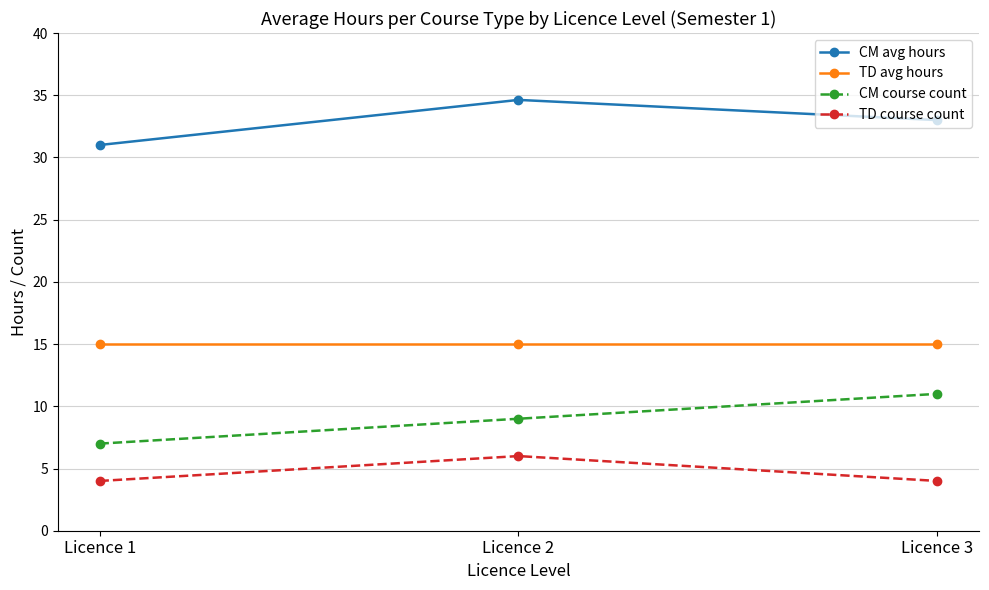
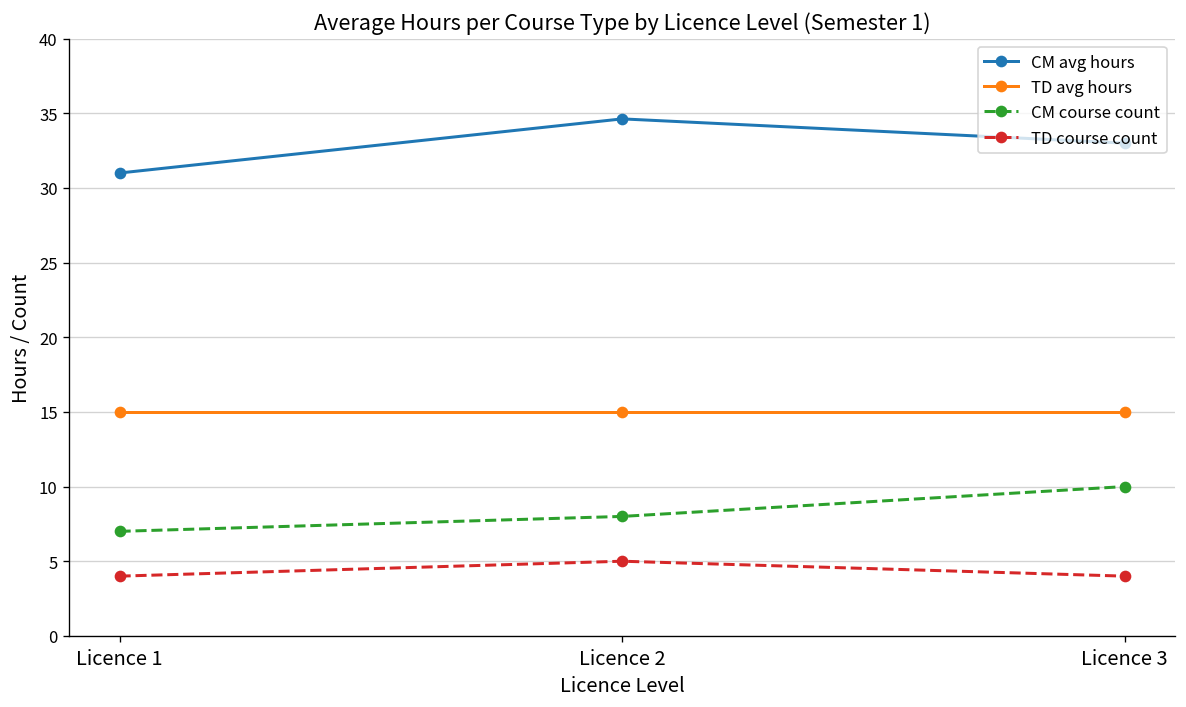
  {
    "CM avg hours": {
      "Licence 1": 31,
      "Licence 2": 34.6
    },
    "TD avg hours": {
      "Licence 1": 15,
      "Licence 2": 15,
      "Licence 3": 15
    },
    "CM course count": {
      "Licence 1": 7,
-     "Licence 2": 9,
-     "Licence 3": 11
+     "Licence 2": 8,
+     "Licence 3": 10
    },
    "TD course count": {
      "Licence 1": 4,
-     "Licence 2": 6,
+     "Licence 2": 5,
      "Licence 3": 4
    }
  }
